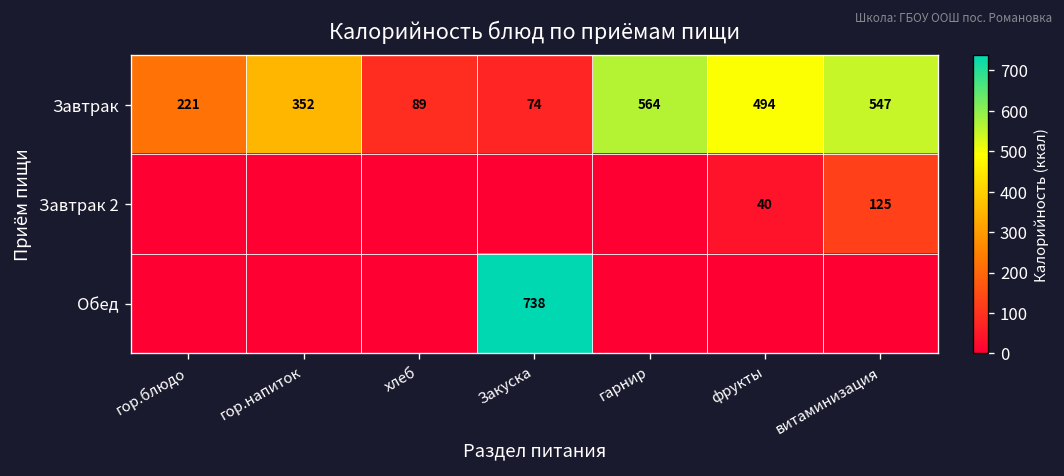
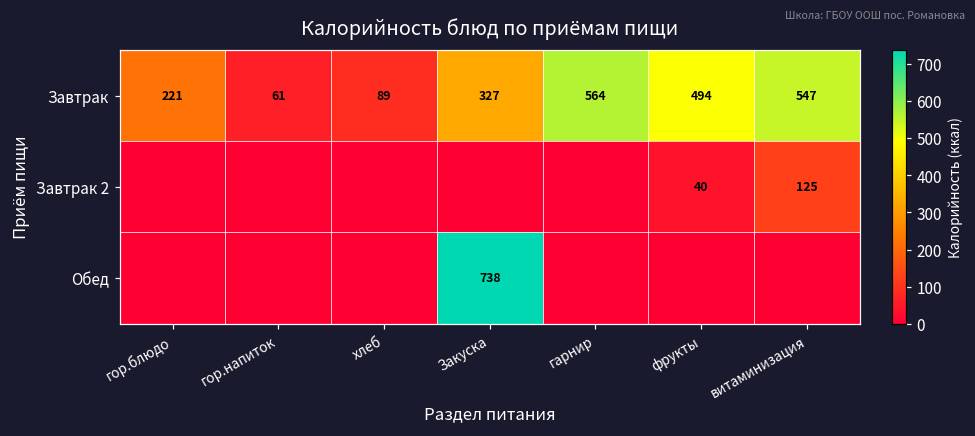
  {
    "Завтрак": {
      "гор.блюдо": 221,
-     "гор.напиток": 352,
+     "гор.напиток": 61,
      "хлеб": 89,
-     "Закуска": 74,
+     "Закуска": 327,
      "гарнир": 564,
      "фрукты": 494,
      "витаминизация": 547
    },
    "Завтрак 2": {
      "фрукты": 40,
      "витаминизация": 125
    },
    "Обед": {
      "Закуска": 738
    }
  }
